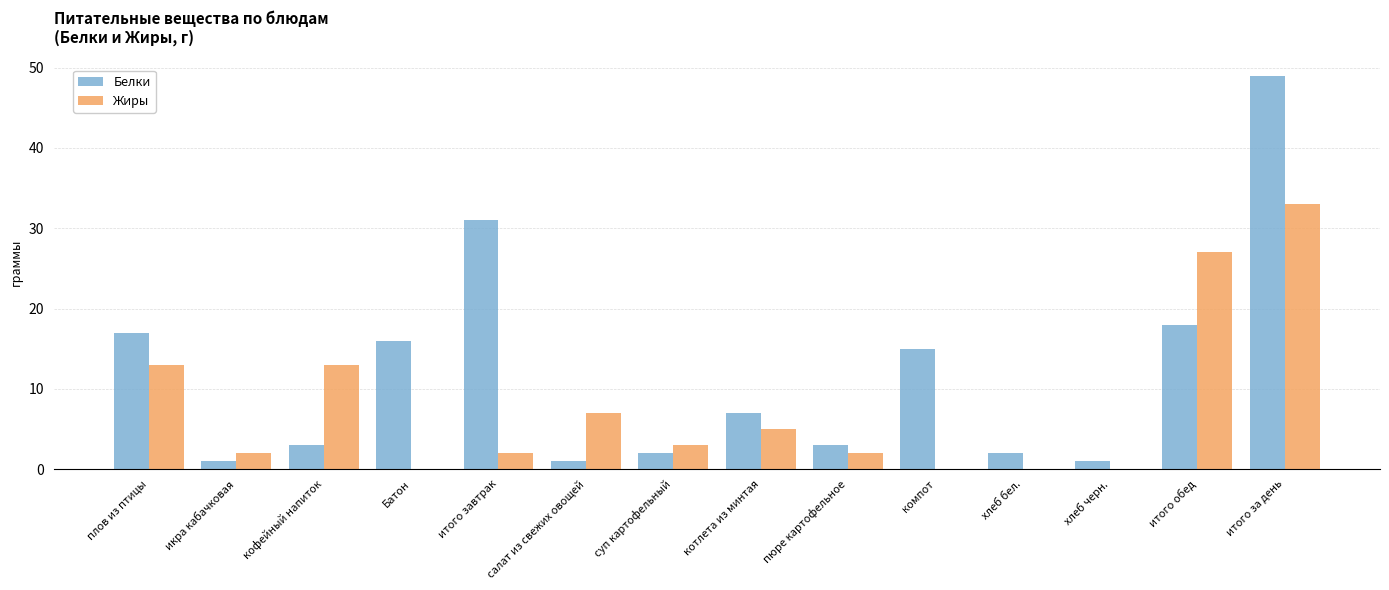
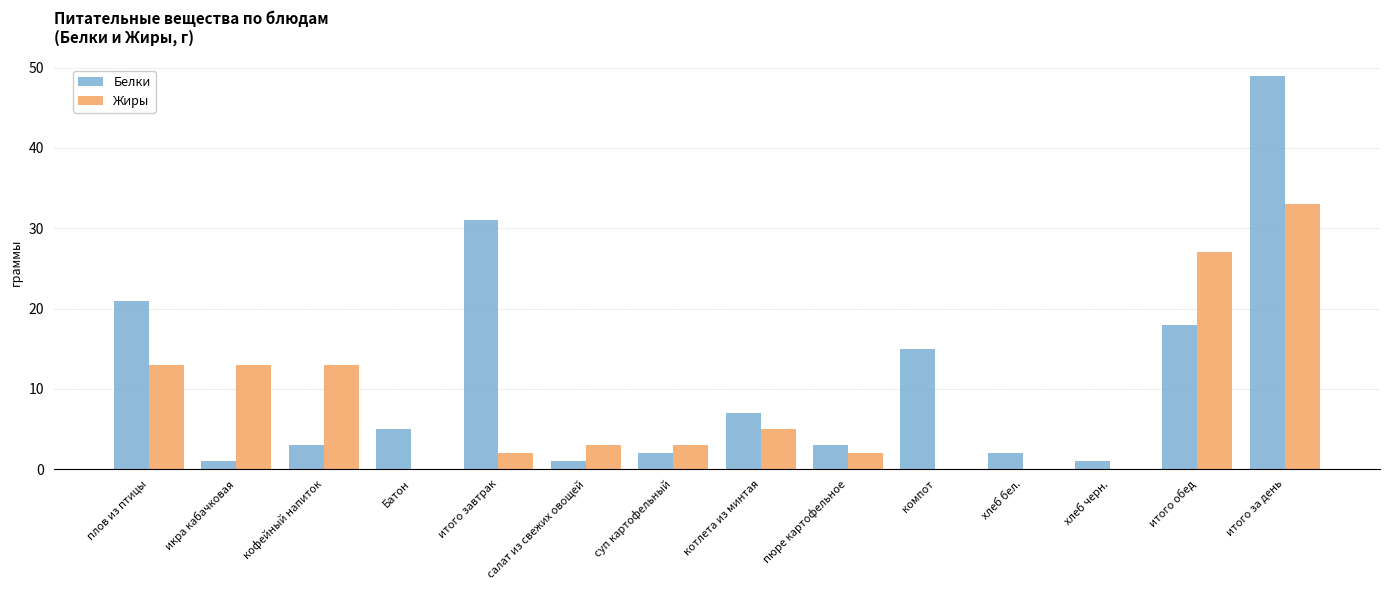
  {
    "Белки": {
-     "плов из птицы": 17,
+     "плов из птицы": 21,
      "икра кабачковая": 1,
      "кофейный напиток": 3,
-     "Батон": 16,
+     "Батон": 5,
      "итого завтрак": 31,
      "салат из свежих овощей": 1,
      "суп картофельный": 2,
      "котлета из минтая": 7,
      "пюре картофельное": 3,
      "компот": 15,
      "хлеб бел.": 2,
      "хлеб черн.": 1,
      "итого обед": 18,
      "итого за день": 49
    },
    "Жиры": {
      "плов из птицы": 13,
-     "икра кабачковая": 2,
+     "икра кабачковая": 13,
      "кофейный напиток": 13,
      "Батон": 0,
      "итого завтрак": 2,
-     "салат из свежих овощей": 7,
+     "салат из свежих овощей": 3,
      "суп картофельный": 3,
      "котлета из минтая": 5,
      "пюре картофельное": 2,
      "компот": 0,
      "хлеб бел.": 0,
      "хлеб черн.": 0,
      "итого обед": 27,
      "итого за день": 33
    }
  }
